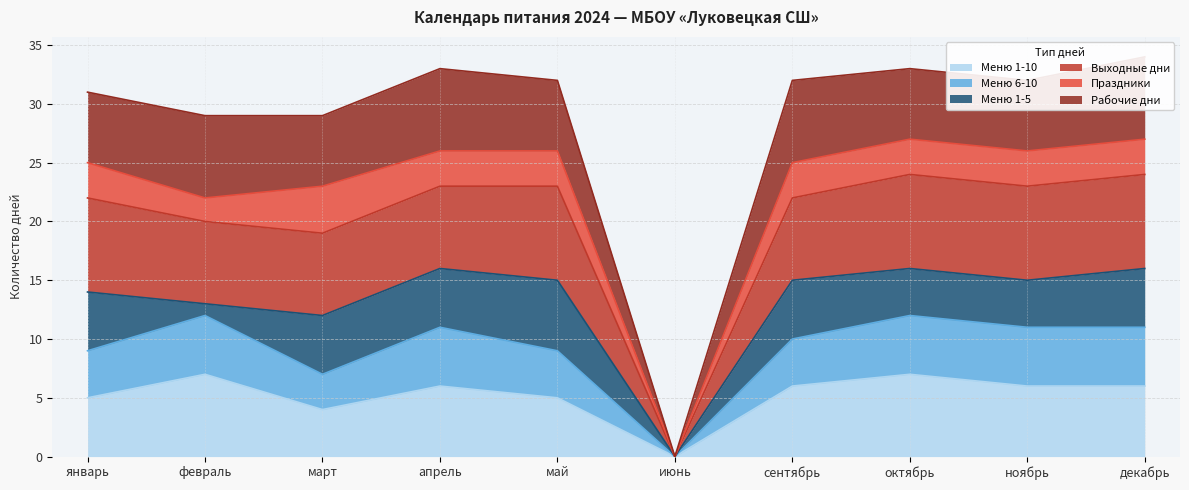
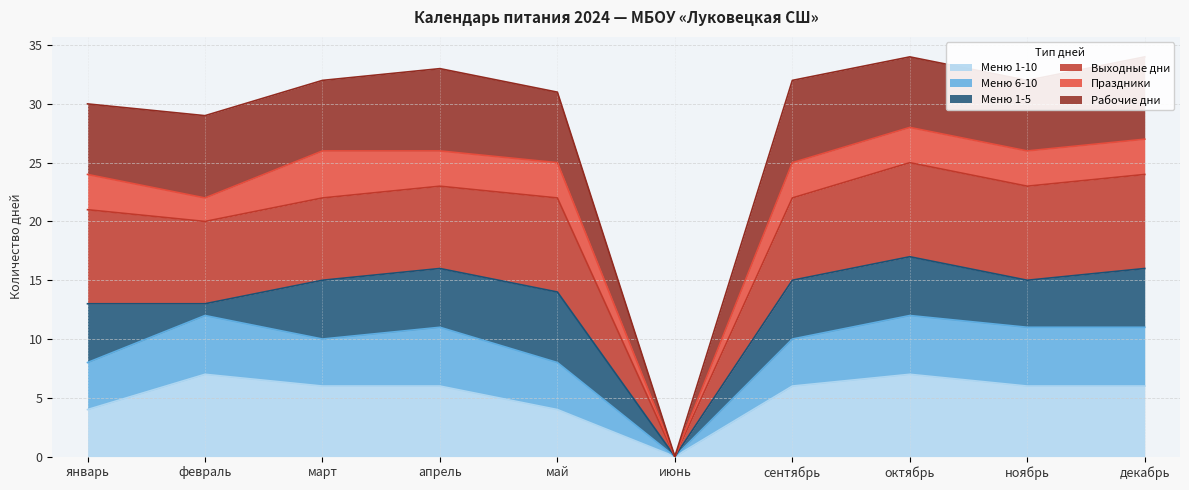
  {
    "Меню 1-10": {
-     "январь": 5,
+     "январь": 4,
      "февраль": 7,
-     "март": 4,
+     "март": 6,
      "апрель": 6,
-     "май": 5,
+     "май": 4,
      "сентябрь": 6,
      "октябрь": 7,
      "ноябрь": 6,
      "декабрь": 6
    },
    "Меню 6-10": {
      "январь": 4,
      "февраль": 5,
-     "март": 3,
+     "март": 4,
      "апрель": 5,
      "май": 4,
      "сентябрь": 4,
      "октябрь": 5,
      "ноябрь": 5,
      "декабрь": 5
    },
    "Меню 1-5": {
      "январь": 5,
      "февраль": 1,
      "март": 5,
      "апрель": 5,
      "май": 6,
      "сентябрь": 5,
-     "октябрь": 4,
+     "октябрь": 5,
      "ноябрь": 4,
      "декабрь": 5
    }
  }
